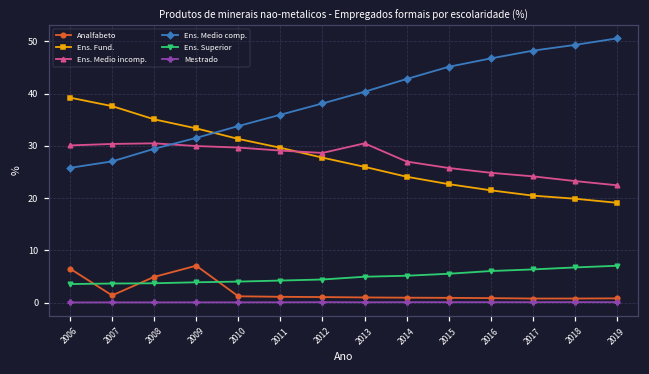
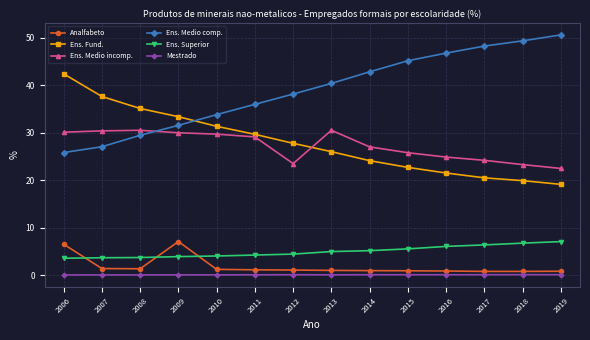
  {
    "Analfabeto": {
      "2006": 6,
      "2007": 1,
-     "2008": 5,
+     "2008": 1,
      "2009": 7,
      "2010": 1,
      "2011": 1,
      "2012": 1,
      "2013": 1,
      "2014": 1,
      "2015": 1,
      "2016": 1,
      "2017": 1,
      "2018": 1,
      "2019": 1
    },
    "Ens. Fund.": {
-     "2006": 39,
+     "2006": 42,
      "2007": 38,
      "2008": 35,
      "2009": 33,
      "2010": 31,
      "2011": 30,
      "2012": 28,
      "2013": 26,
      "2014": 24,
      "2015": 23,
      "2016": 21,
      "2017": 20,
      "2018": 20,
      "2019": 19
    },
    "Ens. Medio incomp.": {
      "2006": 30,
      "2007": 30,
      "2008": 30,
      "2009": 30,
      "2010": 30,
      "2011": 29,
-     "2012": 29,
+     "2012": 23,
      "2013": 30,
      "2014": 27,
      "2015": 26,
      "2016": 25,
      "2017": 24,
      "2018": 23,
      "2019": 22
    },
    "Ens. Medio comp.": {
      "2006": 26,
      "2007": 27,
      "2008": 29,
      "2009": 32,
      "2010": 34,
      "2011": 36,
      "2012": 38,
      "2013": 40,
      "2014": 43,
      "2015": 45,
      "2016": 47,
      "2017": 48,
      "2018": 49,
      "2019": 51
    },
    "Ens. Superior": {
      "2006": 4,
      "2007": 4,
      "2008": 4,
      "2009": 4,
      "2010": 4,
      "2011": 4,
      "2012": 4,
      "2013": 5,
      "2014": 5,
      "2015": 6,
      "2016": 6,
      "2017": 6,
      "2018": 7,
      "2019": 7
    },
    "Mestrado": {
      "2006": 0,
      "2007": 0,
      "2008": 0,
      "2009": 0,
      "2010": 0,
      "2011": 0,
      "2012": 0,
      "2013": 0,
      "2014": 0,
      "2015": 0,
      "2016": 0,
      "2017": 0,
      "2018": 0,
      "2019": 0
    }
  }
